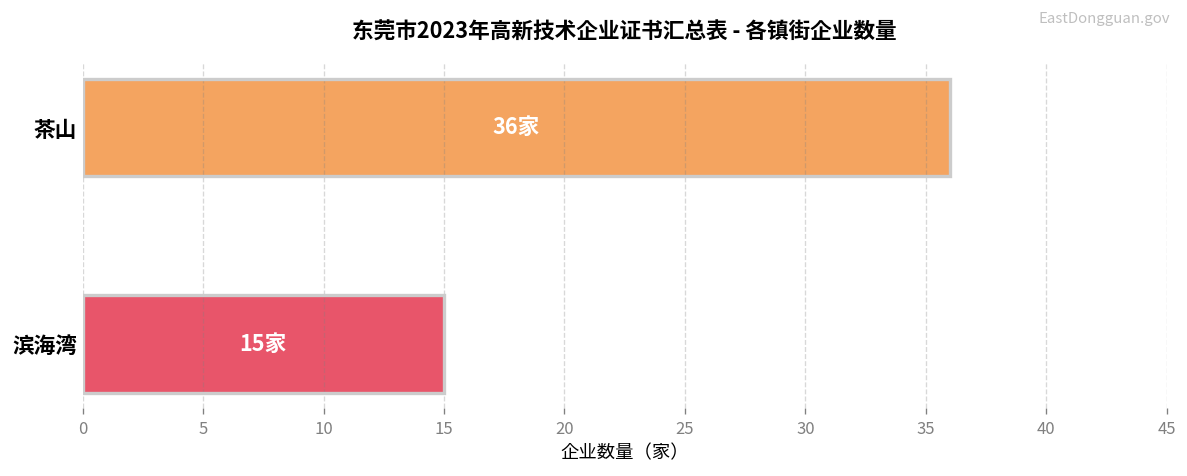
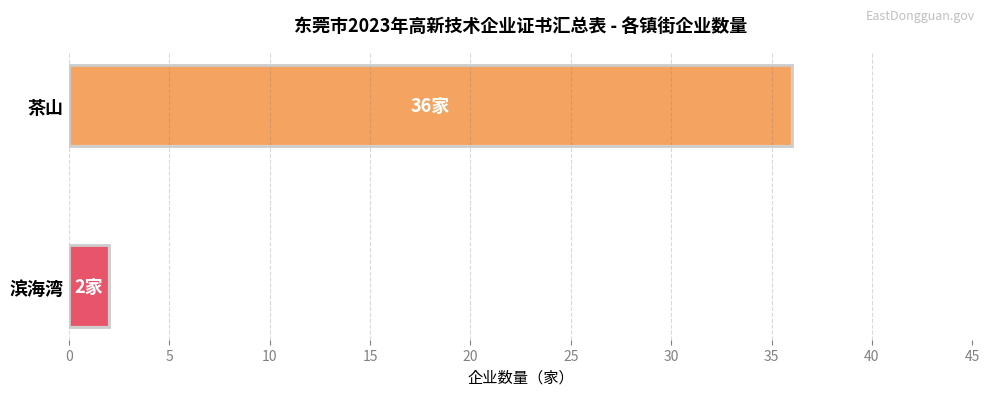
  {
    "茶山": "36家",
-   "滨海湾": "15家"
+   "滨海湾": "2家"
  }
